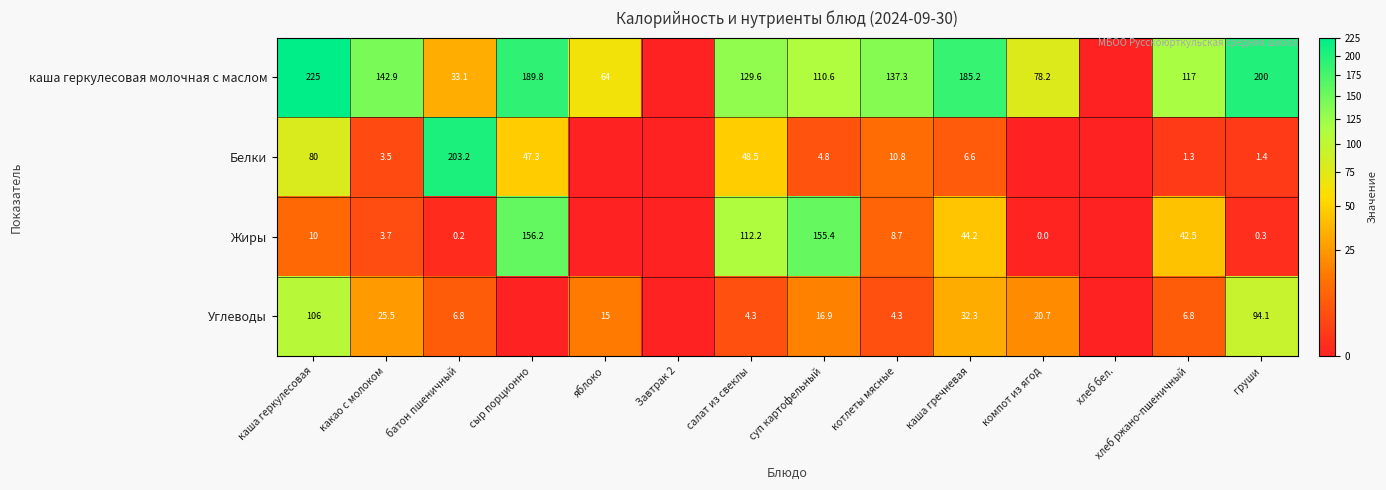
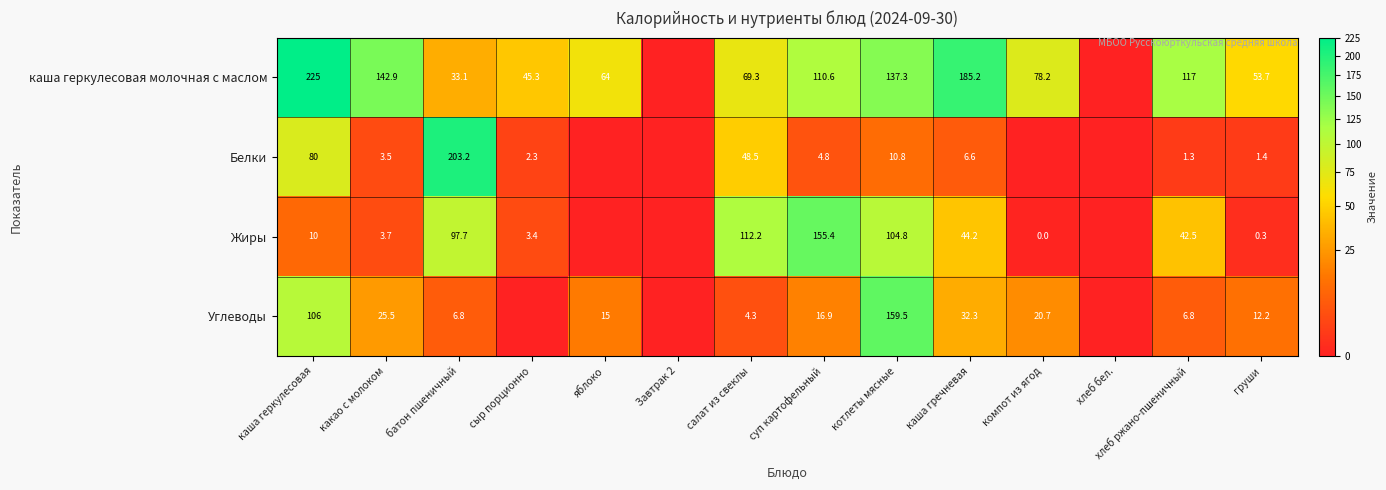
  {
    "каша геркулесовая молочная с маслом": {
      "каша геркулесовая": 225,
      "какао с молоком": 142.9,
      "батон пшеничный": 33.1,
-     "сыр порционно": 189.8,
+     "сыр порционно": 45.3,
      "яблоко": 64,
-     "салат из свеклы": 129.6,
+     "салат из свеклы": 69.3,
      "суп картофельный": 110.6,
      "котлеты мясные": 137.3,
      "каша гречневая": 185.2,
      "компот из ягод": 78.2,
-     "груши": 200
+     "груши": 53.7
    },
    "Белки": {
      "каша геркулесовая": 80,
      "какао с молоком": 3.5,
      "батон пшеничный": 203.2,
-     "сыр порционно": 47.3,
+     "сыр порционно": 2.3,
      "салат из свеклы": 48.5,
      "суп картофельный": 4.8,
      "котлеты мясные": 10.8,
      "каша гречневая": 6.6,
      "хлеб ржано-пшеничный": 1.3,
      "груши": 1.4
    },
    "Жиры": {
      "каша геркулесовая": 10,
      "какао с молоком": 3.7,
-     "батон пшеничный": 0.2,
-     "сыр порционно": 156.2,
+     "батон пшеничный": 97.7,
+     "сыр порционно": 3.4,
      "салат из свеклы": 112.2,
      "суп картофельный": 155.4,
-     "котлеты мясные": 8.7,
+     "котлеты мясные": 104.8,
      "каша гречневая": 44.2,
      "компот из ягод": 0.0,
      "хлеб ржано-пшеничный": 42.5,
      "груши": 0.3
    },
    "Углеводы": {
      "каша геркулесовая": 106,
      "какао с молоком": 25.5,
      "батон пшеничный": 6.8,
      "яблоко": 15,
      "салат из свеклы": 4.3,
      "суп картофельный": 16.9,
-     "котлеты мясные": 4.3,
+     "котлеты мясные": 159.5,
      "каша гречневая": 32.3,
      "компот из ягод": 20.7,
      "хлеб ржано-пшеничный": 6.8,
-     "груши": 94.1
+     "груши": 12.2
    }
  }
